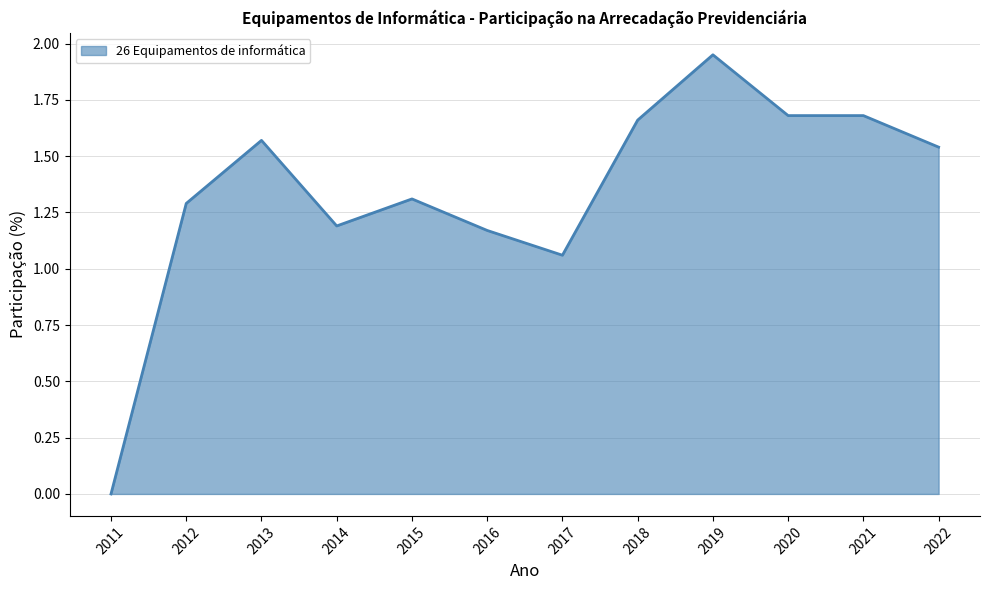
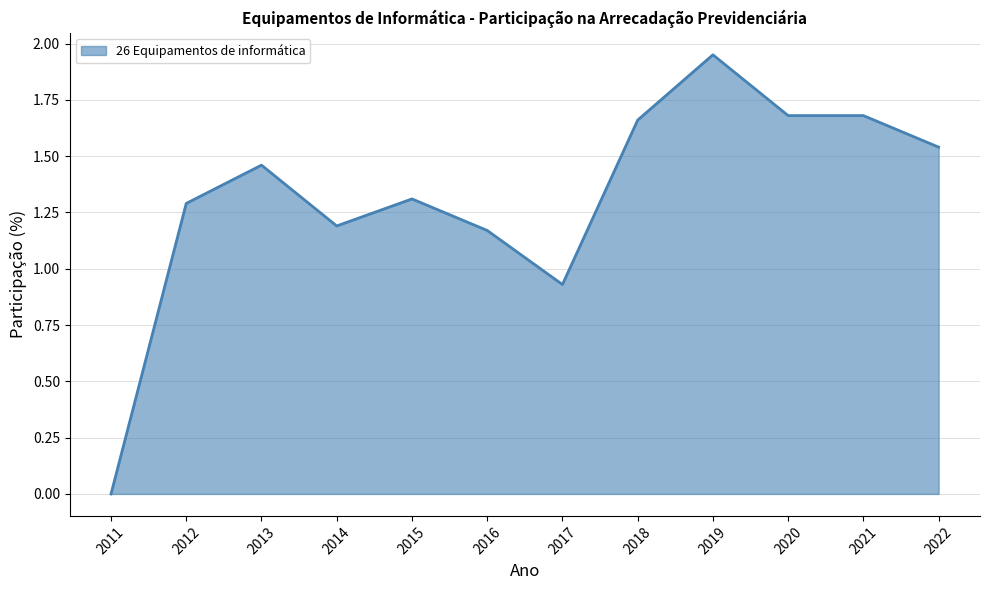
  {
    "2011": 0.00,
    "2012": 1.29,
-   "2013": 1.57,
+   "2013": 1.46,
    "2014": 1.19,
    "2015": 1.31,
    "2016": 1.17,
-   "2017": 1.06,
+   "2017": 0.93,
    "2018": 1.66,
    "2019": 1.95,
    "2020": 1.68,
    "2021": 1.68,
    "2022": 1.54
  }
